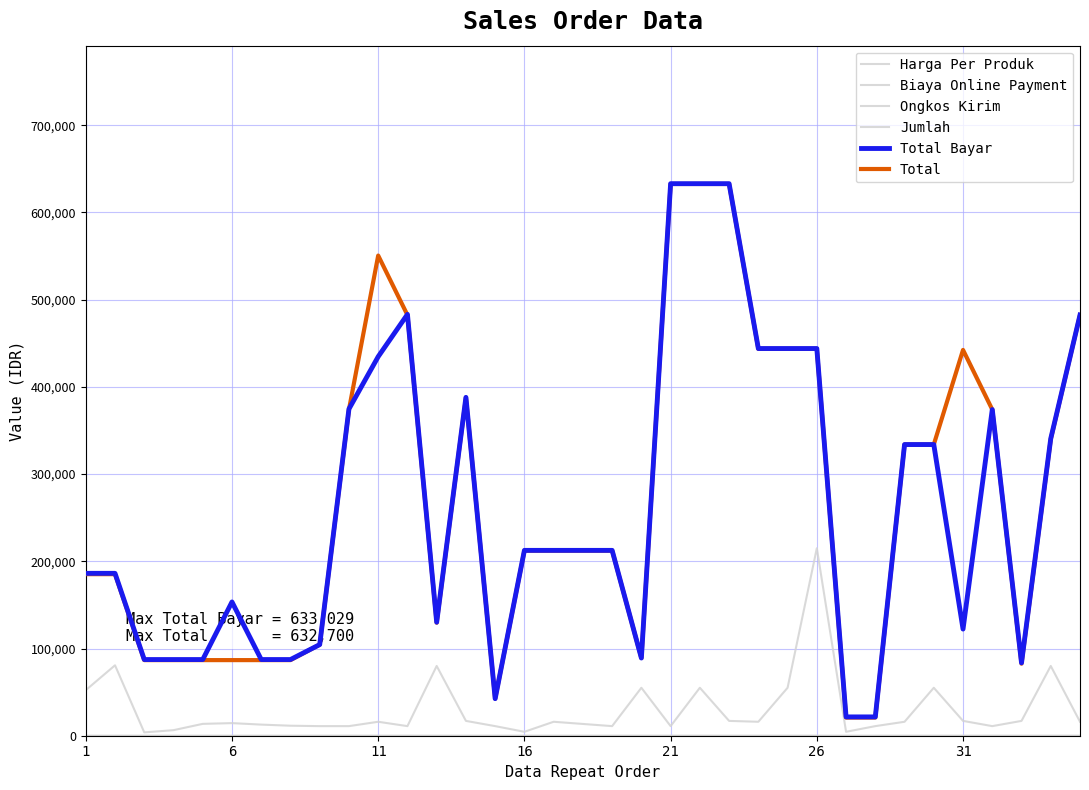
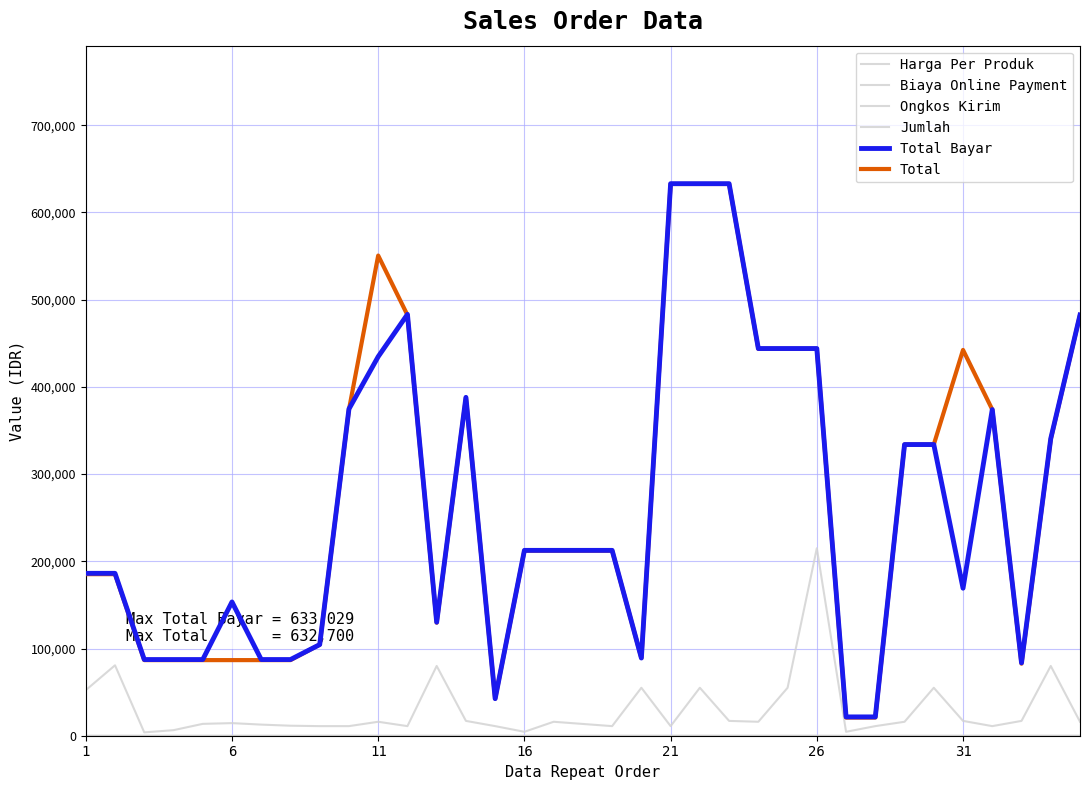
  {
    "Total Bayar": {
      "6": "150,000",
      "11": "430,000",
-     "31": "120,000"
+     "31": "170,000"
    },
    "Total": {
      "6": "90,000",
      "11": "550,000",
      "31": "440,000"
    }
  }
